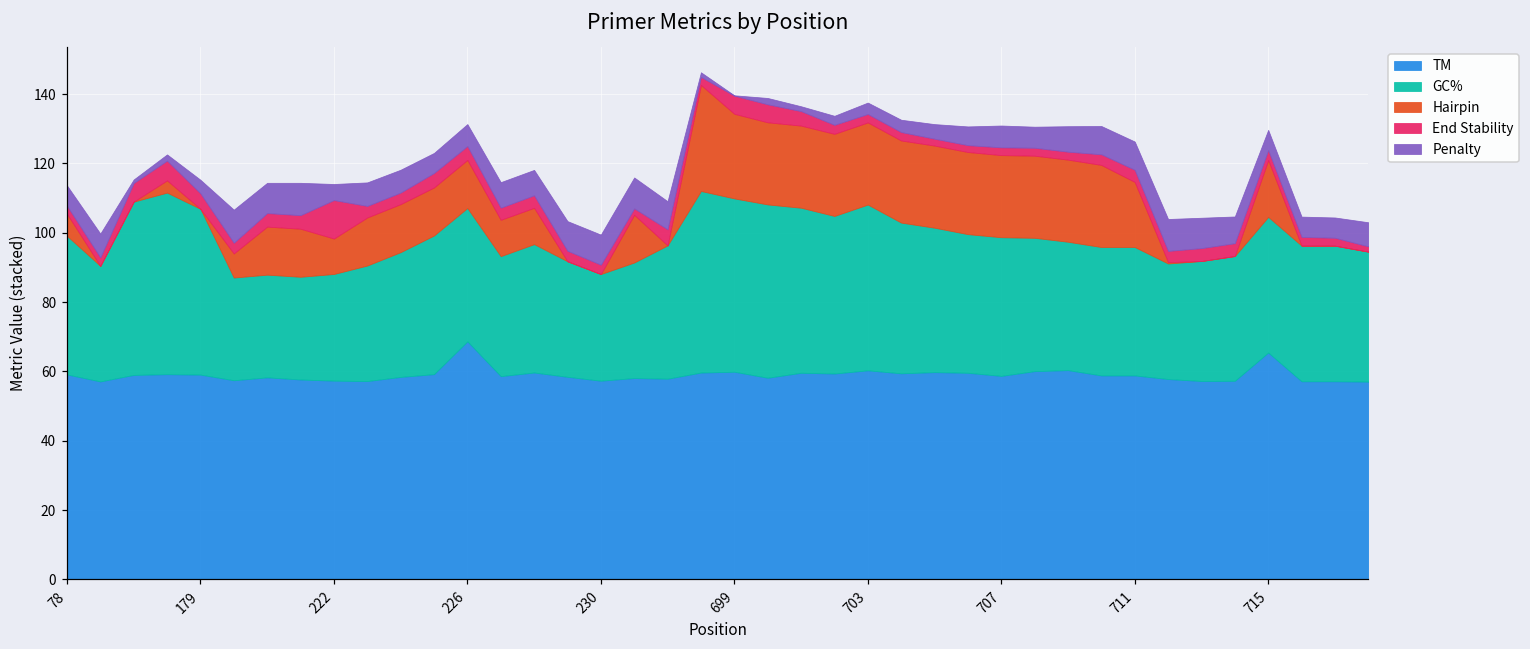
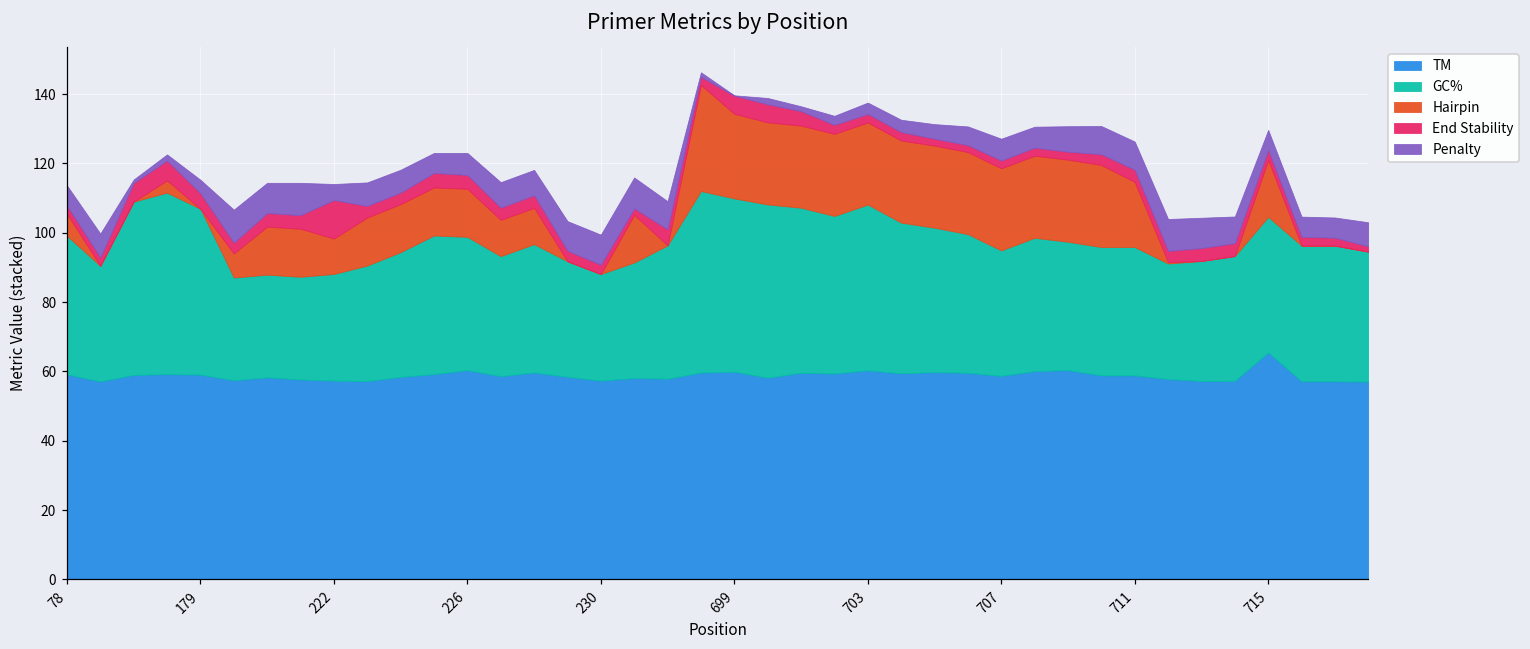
  {
    "TM": {
      "78": 59,
      "179": 59,
      "222": 57,
-     "226": 69,
+     "226": 60,
      "230": 57,
      "699": 60,
      "703": 60,
      "707": 59,
      "711": 59,
      "715": 65
    },
    "GC%": {
      "78": 40,
      "222": 31,
      "226": 38,
      "699": 50,
      "703": 48,
-     "707": 40,
+     "707": 36,
      "711": 37,
      "715": 39
    },
    "Hairpin": {
      "78": 6,
      "222": 10,
      "226": 14,
      "699": 24,
      "703": 24,
      "707": 24,
      "711": 19,
      "715": 16
    },
    "End Stability": {
      "78": 2,
      "179": 4,
      "222": 11,
      "226": 4,
      "230": 3,
      "703": 2,
      "707": 2,
      "711": 4,
      "715": 3
    },
    "Penalty": {
      "78": 6,
      "179": 4,
      "222": 5,
      "226": 6,
      "230": 9,
      "703": 3,
      "707": 6,
      "711": 8,
      "715": 6
    }
  }
